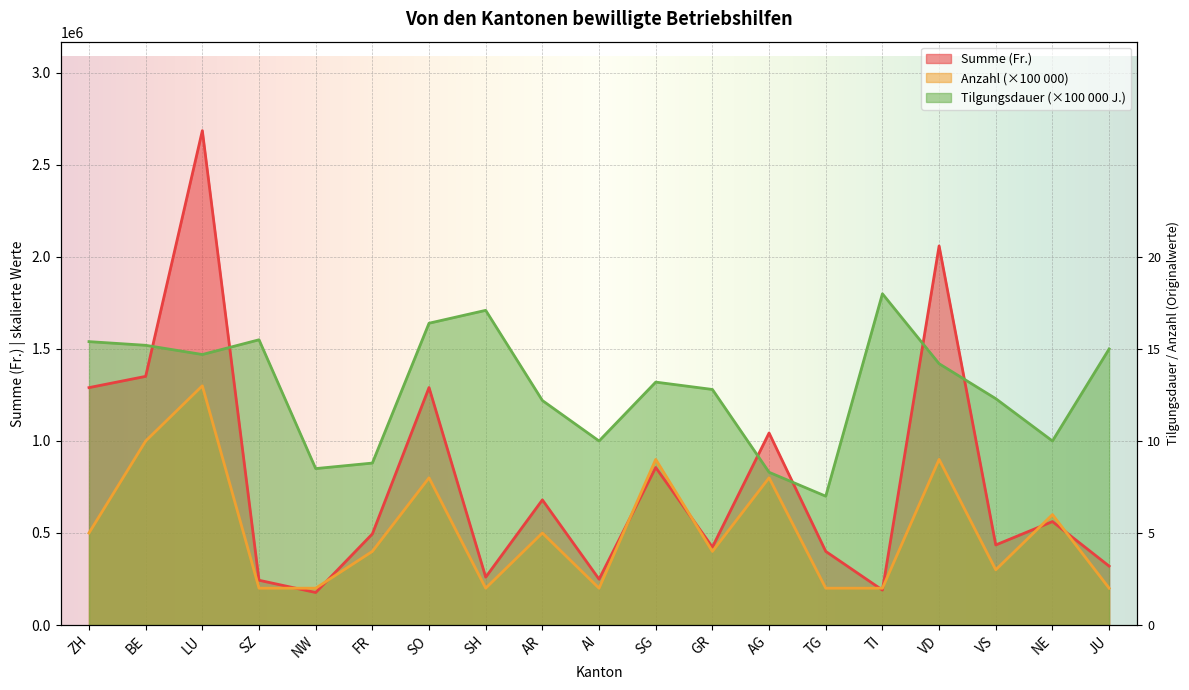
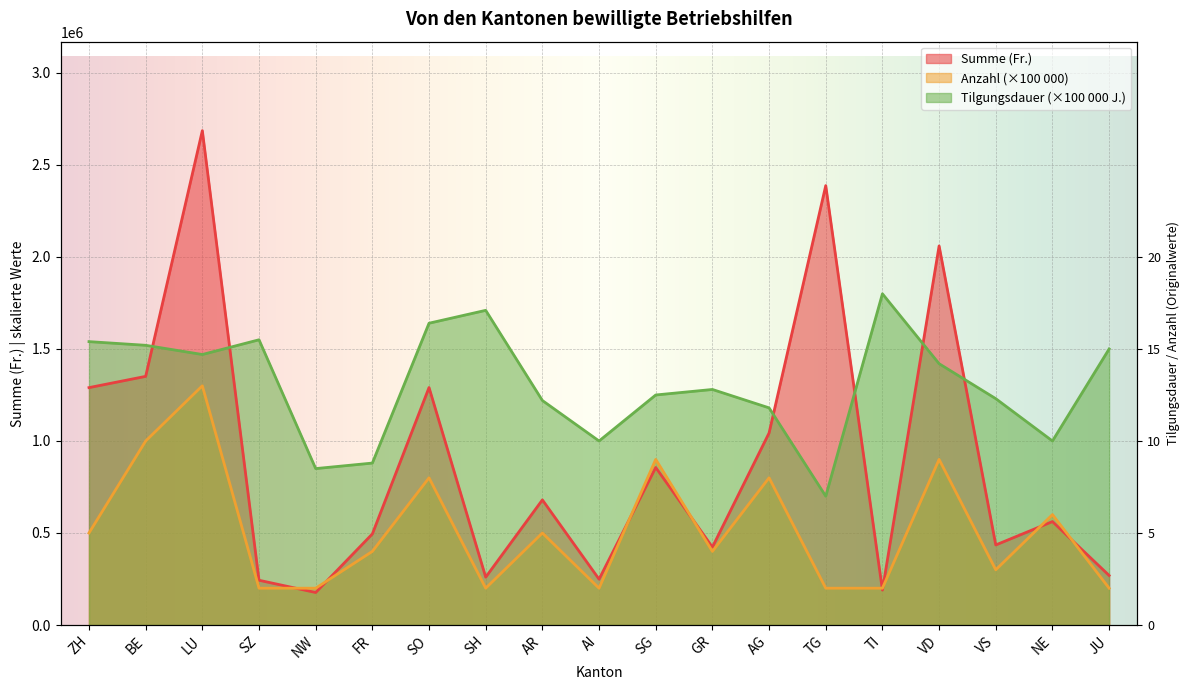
  {
    "Summe (Fr.)": {
      "ZH": 1290000,
      "BE": 1350000,
      "LU": 2690000,
      "SZ": 240000,
      "NW": 180000,
      "FR": 500000,
      "SO": 1290000,
      "SH": 260000,
      "AR": 680000,
      "AI": 250000,
      "SG": 860000,
      "GR": 420000,
      "AG": 1040000,
-     "TG": 400000,
+     "TG": 2390000,
      "VD": 2060000,
      "VS": 440000,
      "NE": 560000,
-     "JU": 320000
+     "JU": 270000
    },
    "Anzahl (×100 000)": {
      "ZH": 500000,
      "BE": 1000000,
      "LU": 1300000,
      "SZ": 200000,
      "NW": 200000,
      "FR": 400000,
      "SO": 800000,
      "SH": 200000,
      "AR": 500000,
      "AI": 200000,
      "SG": 900000,
      "GR": 400000,
      "AG": 800000,
      "TG": 200000,
      "VD": 900000,
      "VS": 300000,
      "NE": 600000,
      "JU": 200000
    },
    "Tilgungsdauer (×100 000 J.)": {
      "ZH": 1540000,
      "BE": 1520000,
      "LU": 1470000,
      "SZ": 1550000,
      "NW": 850000,
      "FR": 880000,
      "SO": 1640000,
      "SH": 1710000,
      "AR": 1220000,
      "AI": 1000000,
-     "SG": 1320000,
+     "SG": 1250000,
      "GR": 1280000,
-     "AG": 830000,
+     "AG": 1180000,
      "TG": 700000,
      "TI": 1800000,
      "VD": 1420000,
      "VS": 1230000,
      "NE": 1000000,
      "JU": 1500000
    }
  }
